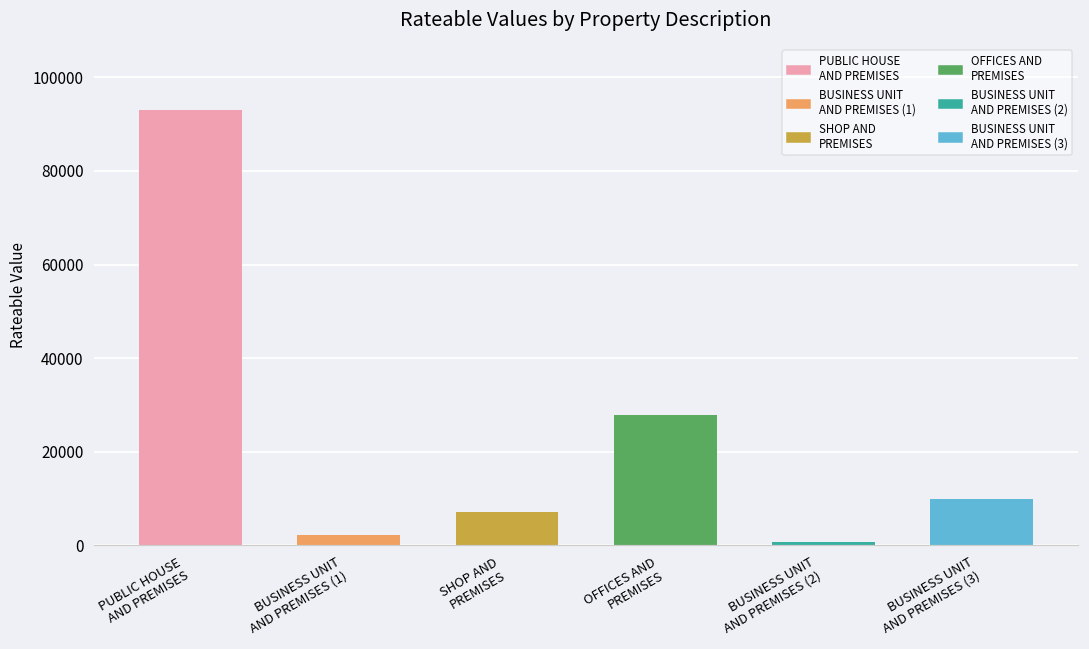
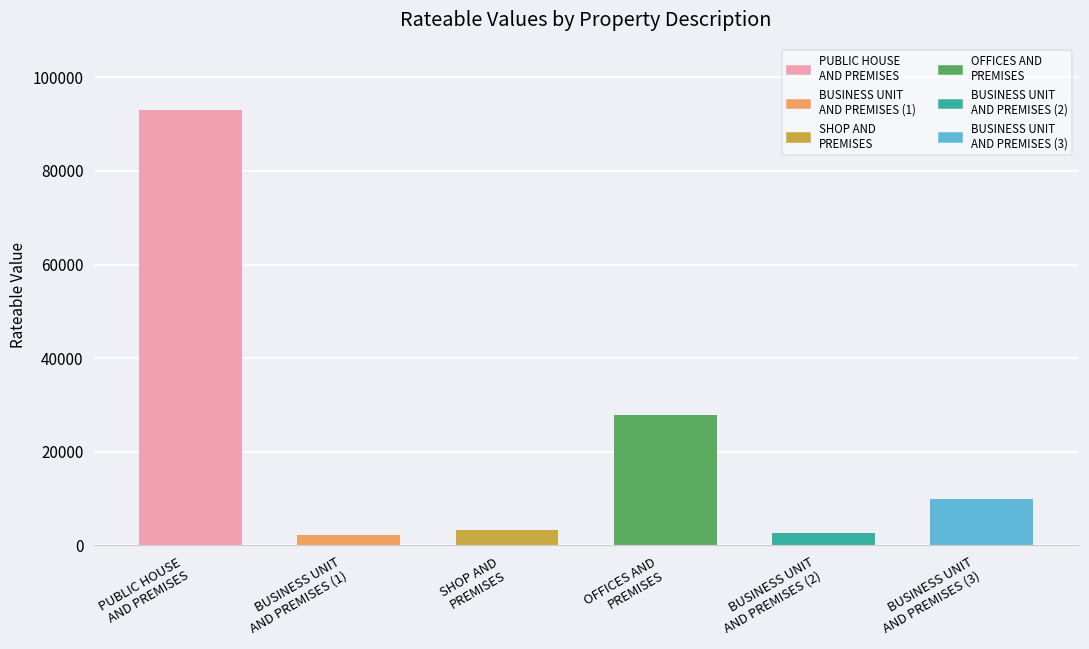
  {
    "PUBLIC HOUSE AND PREMISES": 93000,
    "BUSINESS UNIT AND PREMISES (1)": 2000,
-   "SHOP AND PREMISES": 7000,
+   "SHOP AND PREMISES": 3000,
    "OFFICES AND PREMISES": 28000,
-   "BUSINESS UNIT AND PREMISES (2)": 1000,
+   "BUSINESS UNIT AND PREMISES (2)": 3000,
    "BUSINESS UNIT AND PREMISES (3)": 10000
  }
